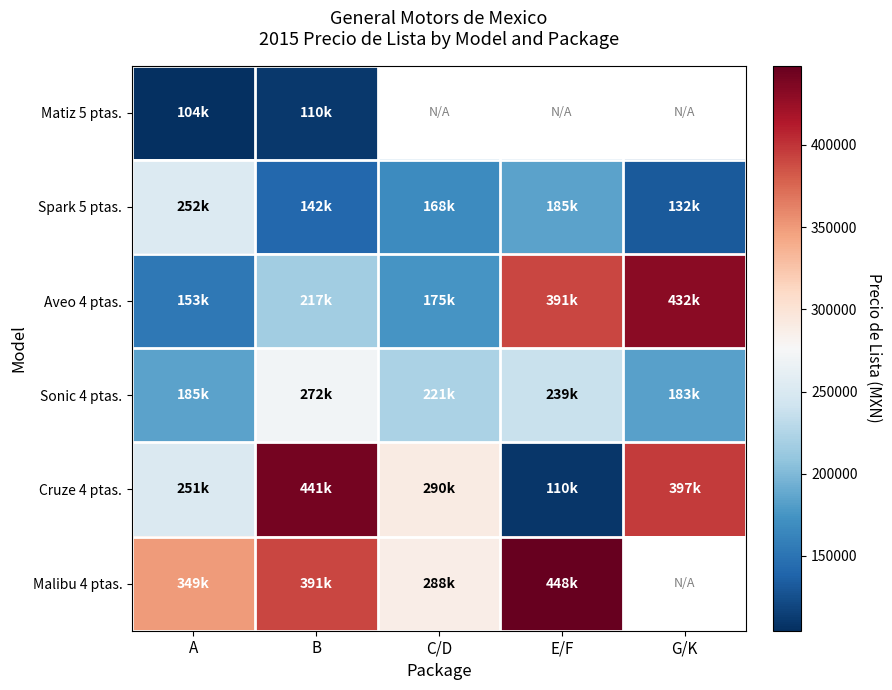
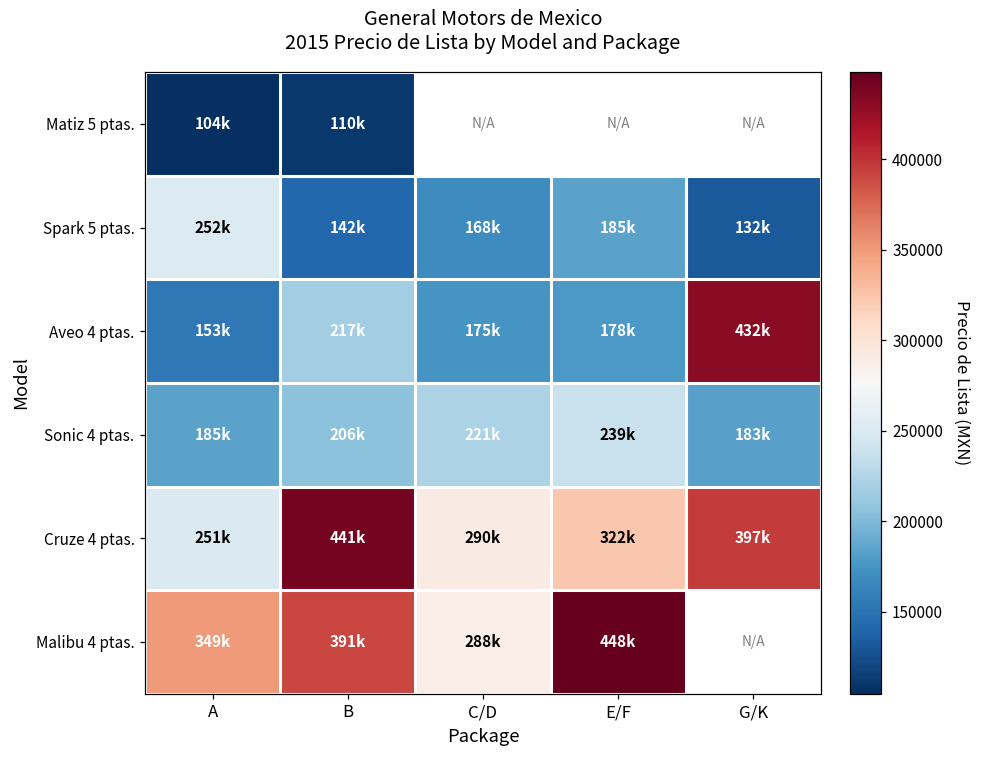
  {
    "Matiz 5 ptas.": {
      "A": "104k",
      "B": "110k"
    },
    "Spark 5 ptas.": {
      "A": "252k",
      "B": "142k",
      "C/D": "168k",
      "E/F": "185k",
      "G/K": "132k"
    },
    "Aveo 4 ptas.": {
      "A": "153k",
      "B": "217k",
      "C/D": "175k",
-     "E/F": "391k",
+     "E/F": "178k",
      "G/K": "432k"
    },
    "Sonic 4 ptas.": {
      "A": "185k",
-     "B": "272k",
+     "B": "206k",
      "C/D": "221k",
      "E/F": "239k",
      "G/K": "183k"
    },
    "Cruze 4 ptas.": {
      "A": "251k",
      "B": "441k",
      "C/D": "290k",
-     "E/F": "110k",
+     "E/F": "322k",
      "G/K": "397k"
    },
    "Malibu 4 ptas.": {
      "A": "349k",
      "B": "391k",
      "C/D": "288k",
      "E/F": "448k"
    }
  }
